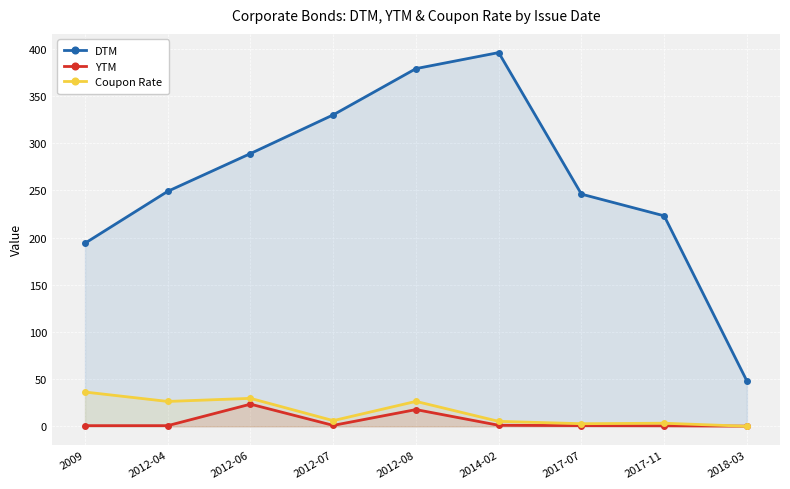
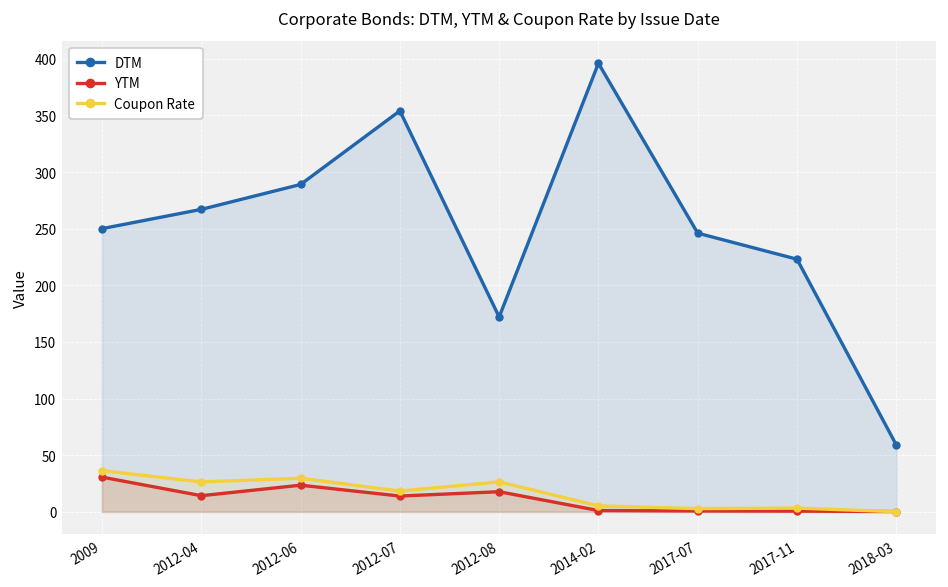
  {
    "DTM": {
-     "2009": 190,
-     "2012-04": 250,
+     "2009": 250,
+     "2012-04": 270,
      "2012-06": 290,
-     "2012-07": 330,
-     "2012-08": 380,
+     "2012-07": 350,
+     "2012-08": 170,
      "2014-02": 400,
      "2017-07": 250,
      "2017-11": 220,
-     "2018-03": 50
+     "2018-03": 60
    },
    "YTM": {
-     "2009": 0,
-     "2012-04": 0,
+     "2009": 30,
+     "2012-04": 10,
      "2012-06": 20,
-     "2012-07": 0,
+     "2012-07": 10,
      "2012-08": 20,
      "2014-02": 0
    },
    "Coupon Rate": {
      "2009": 40,
      "2012-04": 30,
      "2012-06": 30,
-     "2012-07": 10,
+     "2012-07": 20,
      "2012-08": 30,
      "2014-02": 10
    }
  }
